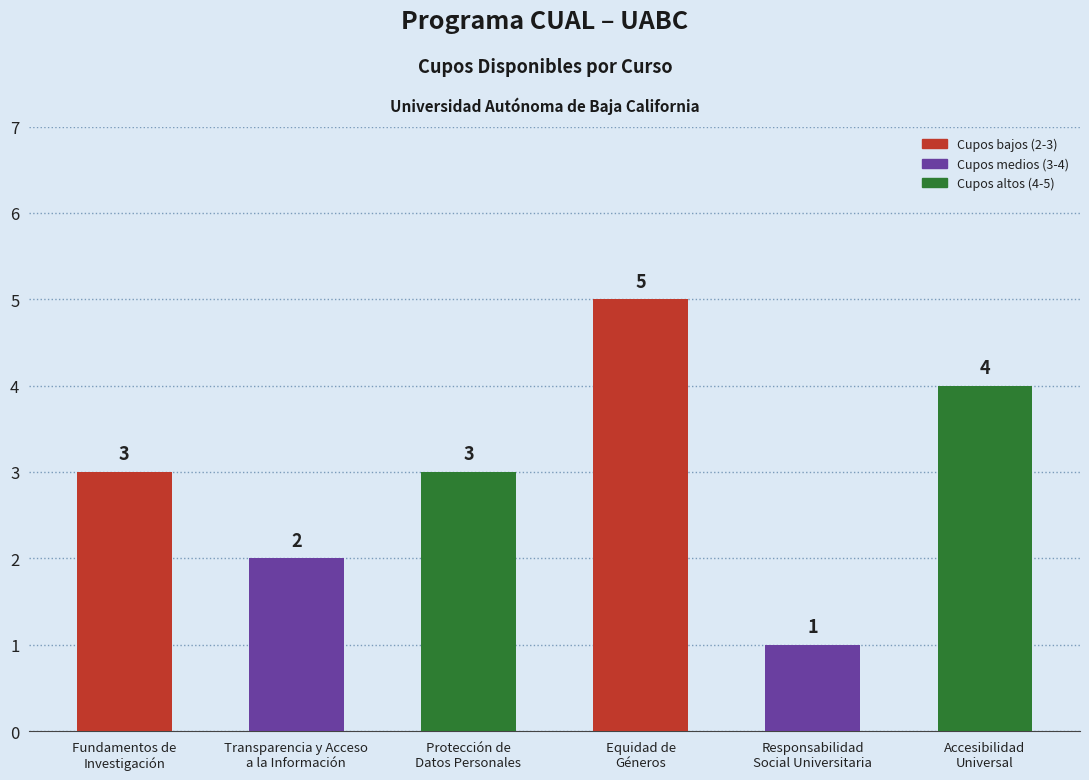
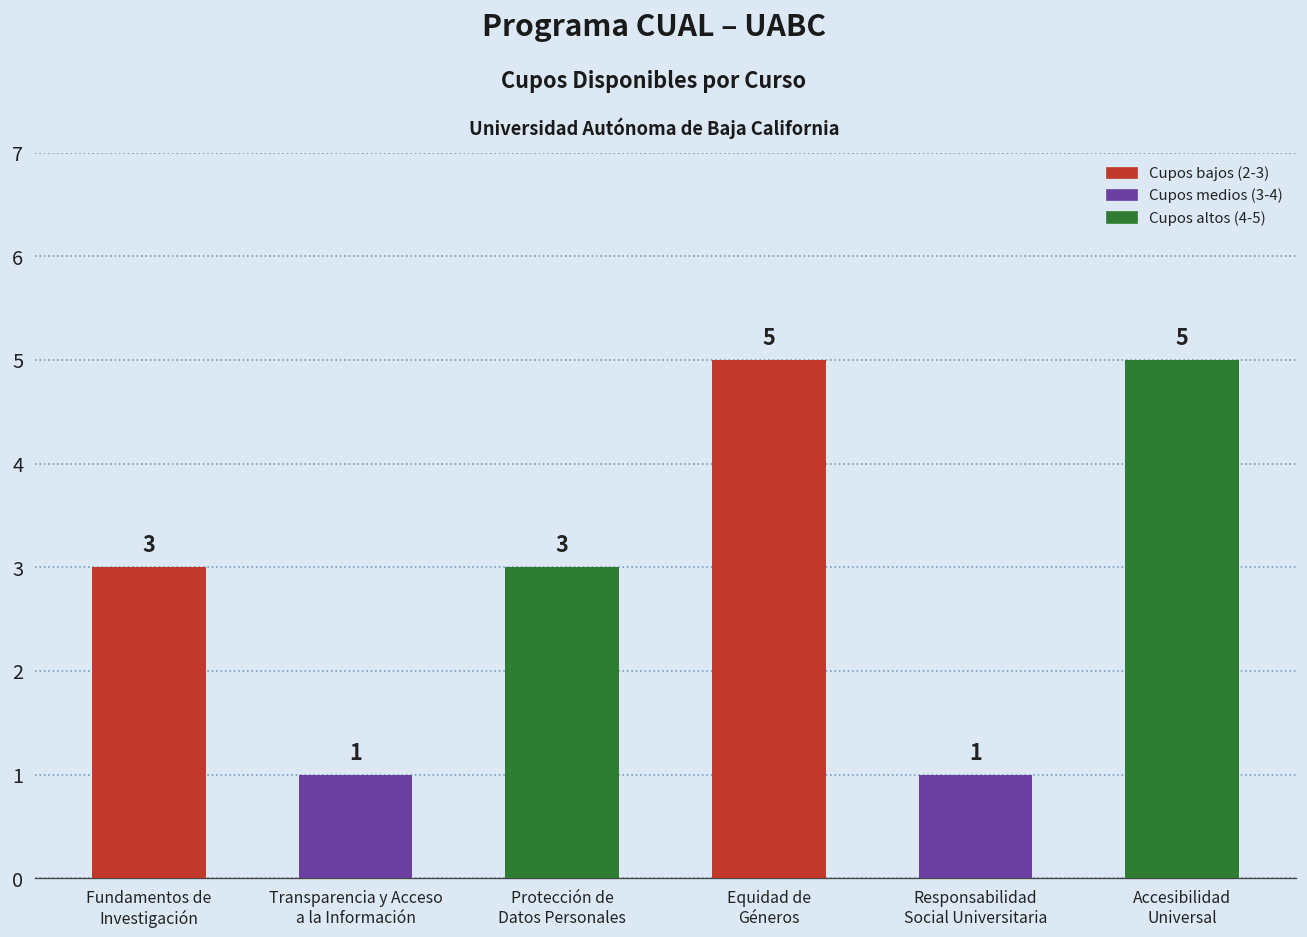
  {
    "Fundamentos de Investigación": 3,
-   "Transparencia y Acceso a la Información": 2,
+   "Transparencia y Acceso a la Información": 1,
    "Protección de Datos Personales": 3,
    "Equidad de Géneros": 5,
    "Responsabilidad Social Universitaria": 1,
-   "Accesibilidad Universal": 4
+   "Accesibilidad Universal": 5
  }
